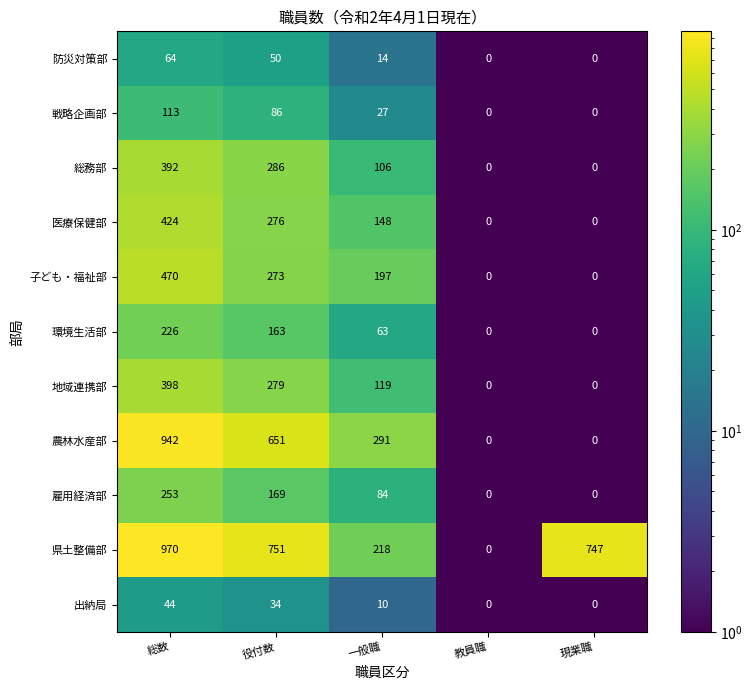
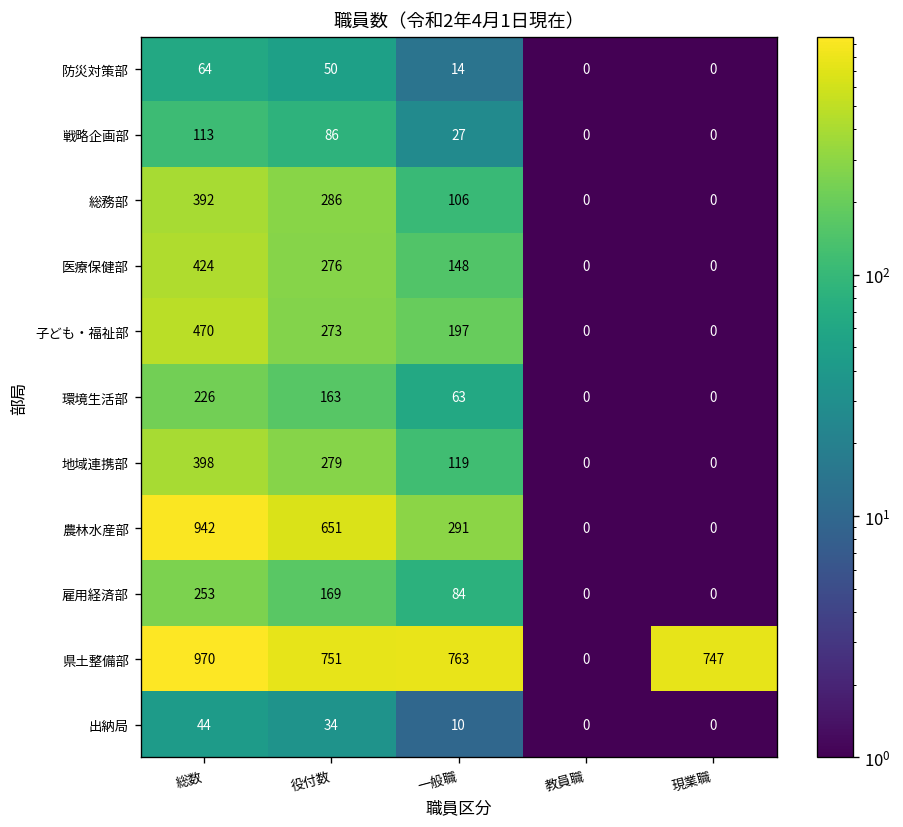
  {
    "防災対策部": {
      "総数": 64,
      "役付数": 50,
      "一般職": 14,
      "教員職": 0,
      "現業職": 0
    },
    "戦略企画部": {
      "総数": 113,
      "役付数": 86,
      "一般職": 27,
      "教員職": 0,
      "現業職": 0
    },
    "総務部": {
      "総数": 392,
      "役付数": 286,
      "一般職": 106,
      "教員職": 0,
      "現業職": 0
    },
    "医療保健部": {
      "総数": 424,
      "役付数": 276,
      "一般職": 148,
      "教員職": 0,
      "現業職": 0
    },
    "子ども・福祉部": {
      "総数": 470,
      "役付数": 273,
      "一般職": 197,
      "教員職": 0,
      "現業職": 0
    },
    "環境生活部": {
      "総数": 226,
      "役付数": 163,
      "一般職": 63,
      "教員職": 0,
      "現業職": 0
    },
    "地域連携部": {
      "総数": 398,
      "役付数": 279,
      "一般職": 119,
      "教員職": 0,
      "現業職": 0
    },
    "農林水産部": {
      "総数": 942,
      "役付数": 651,
      "一般職": 291,
      "教員職": 0,
      "現業職": 0
    },
    "雇用経済部": {
      "総数": 253,
      "役付数": 169,
      "一般職": 84,
      "教員職": 0,
      "現業職": 0
    },
    "県土整備部": {
      "総数": 970,
      "役付数": 751,
-     "一般職": 218,
+     "一般職": 763,
      "教員職": 0,
      "現業職": 747
    },
    "出納局": {
      "総数": 44,
      "役付数": 34,
      "一般職": 10,
      "教員職": 0,
      "現業職": 0
    }
  }
